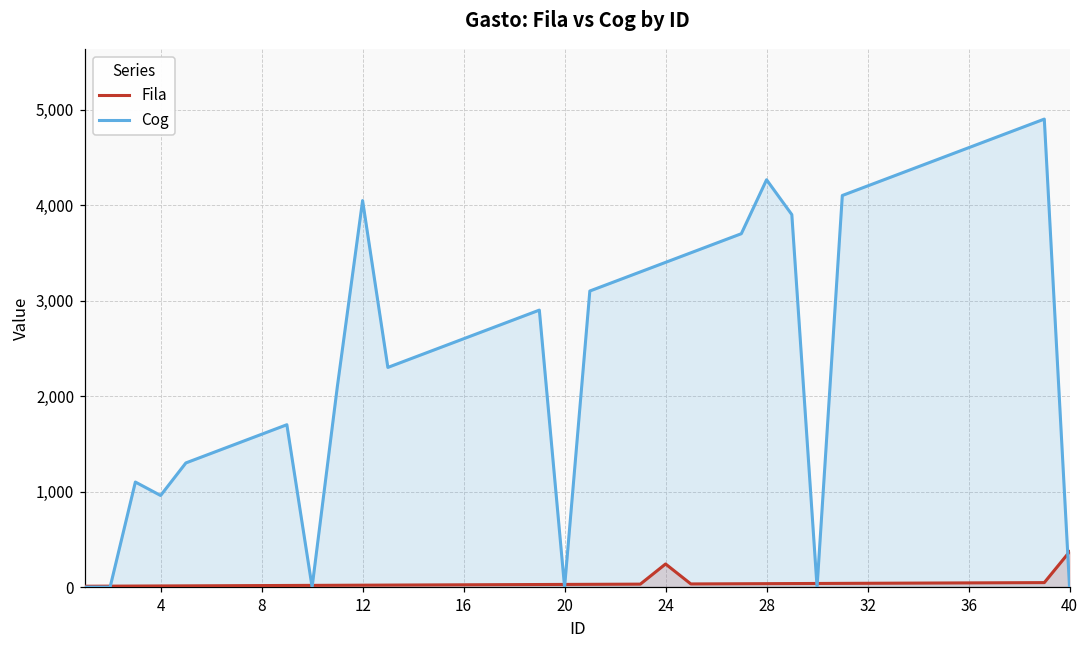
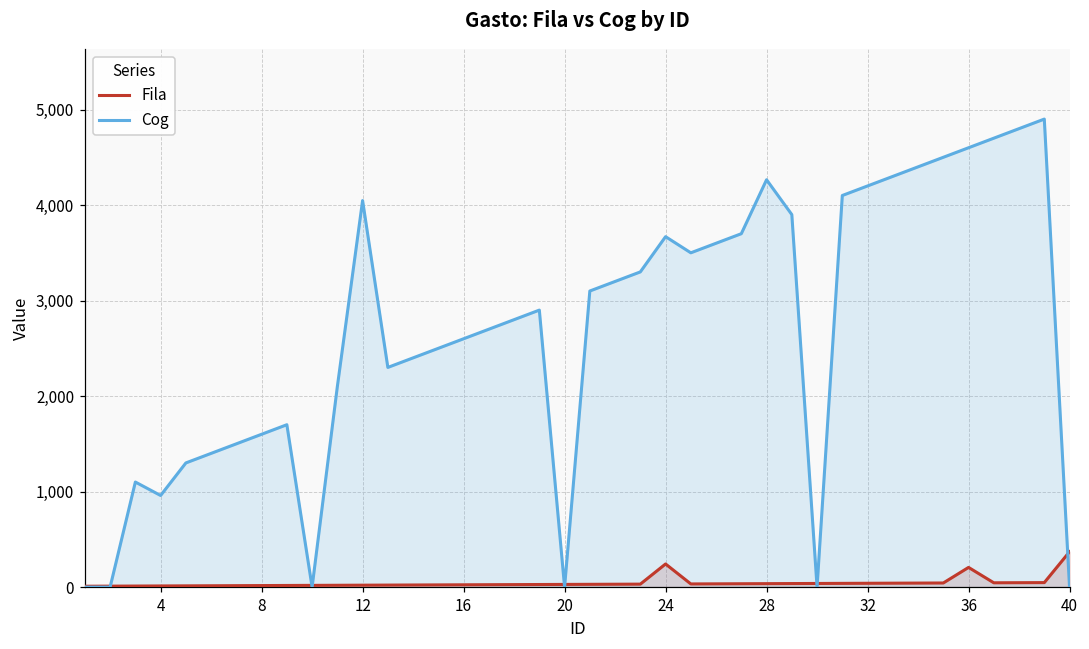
  {
    "Fila": {
      "4": "0",
      "8": "0",
      "12": "0",
      "16": "0",
      "24": "200",
      "28": "0",
      "32": "0",
-     "36": "0",
+     "36": "200",
      "40": "400"
    },
    "Cog": {
      "4": "1,000",
      "8": "1,600",
      "12": "4,000",
      "16": "2,600",
-     "24": "3,400",
+     "24": "3,700",
      "28": "4,300",
      "32": "4,200",
      "36": "4,600",
      "40": "0"
    }
  }
